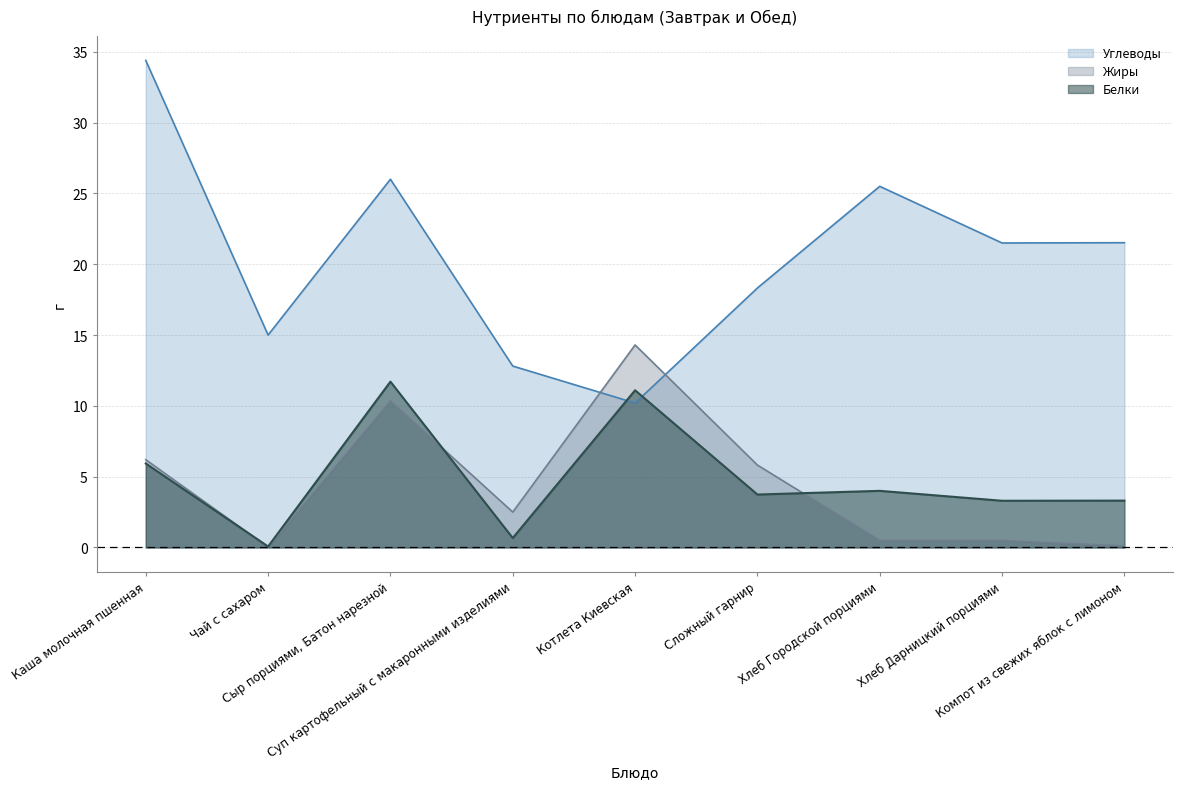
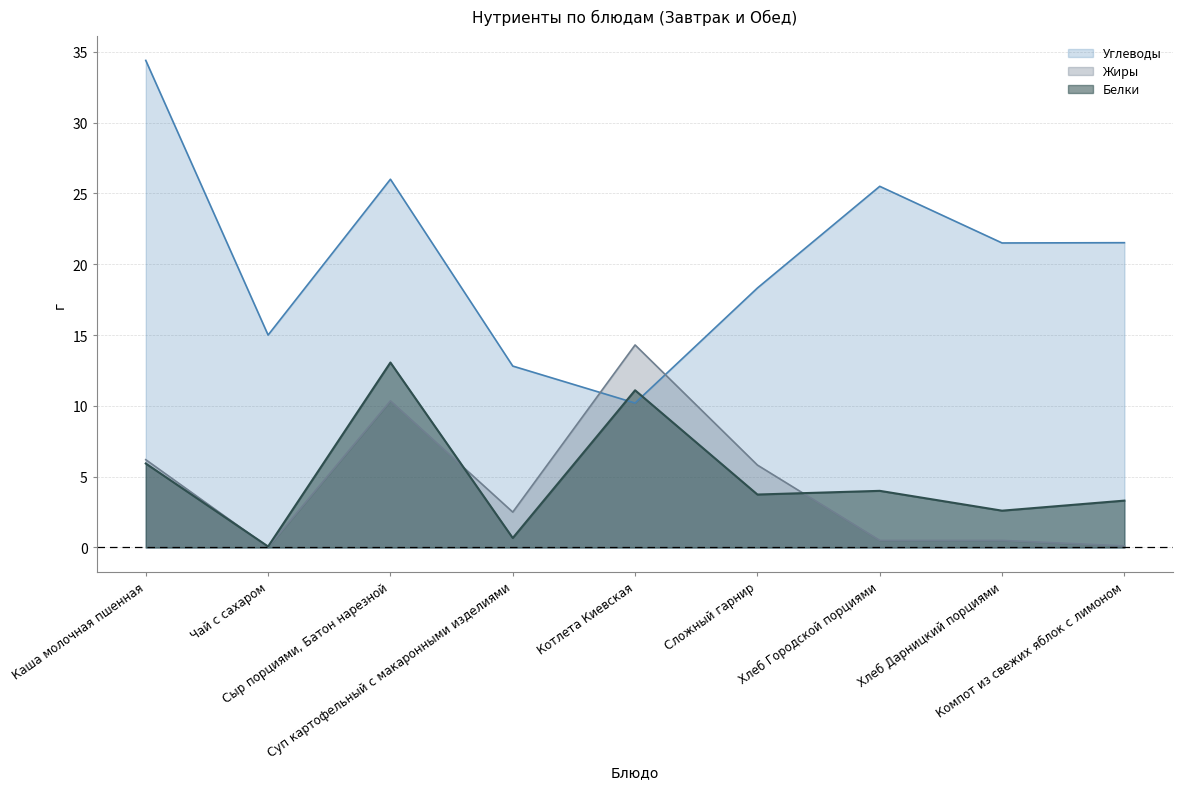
  {
    "Белки": {
      "Каша молочная пшенная": 5.9,
-     "Сыр порциями, Батон нарезной": 11.7,
+     "Сыр порциями, Батон нарезной": 13.1,
      "Суп картофельный с макаронными изделиями": 0.7,
      "Котлета Киевская": 11.1,
      "Сложный гарнир": 3.7,
      "Хлеб Городской порциями": 4.0,
-     "Хлеб Дарницкий порциями": 3.3,
+     "Хлеб Дарницкий порциями": 2.6,
      "Компот из свежих яблок с лимоном": 3.3
    }
  }
